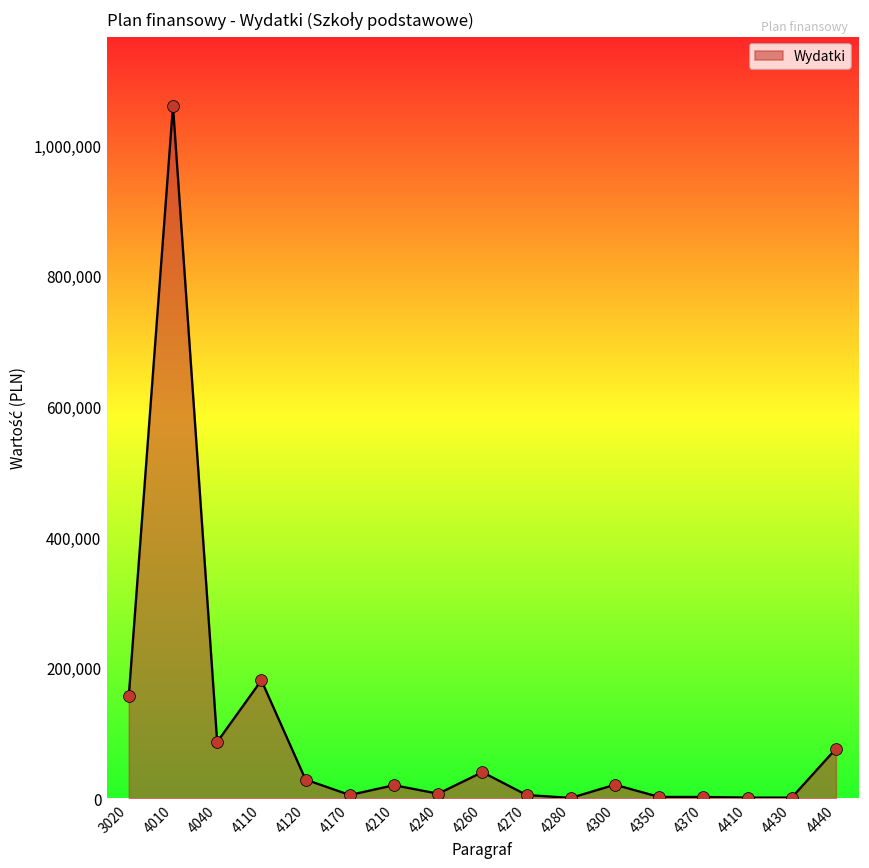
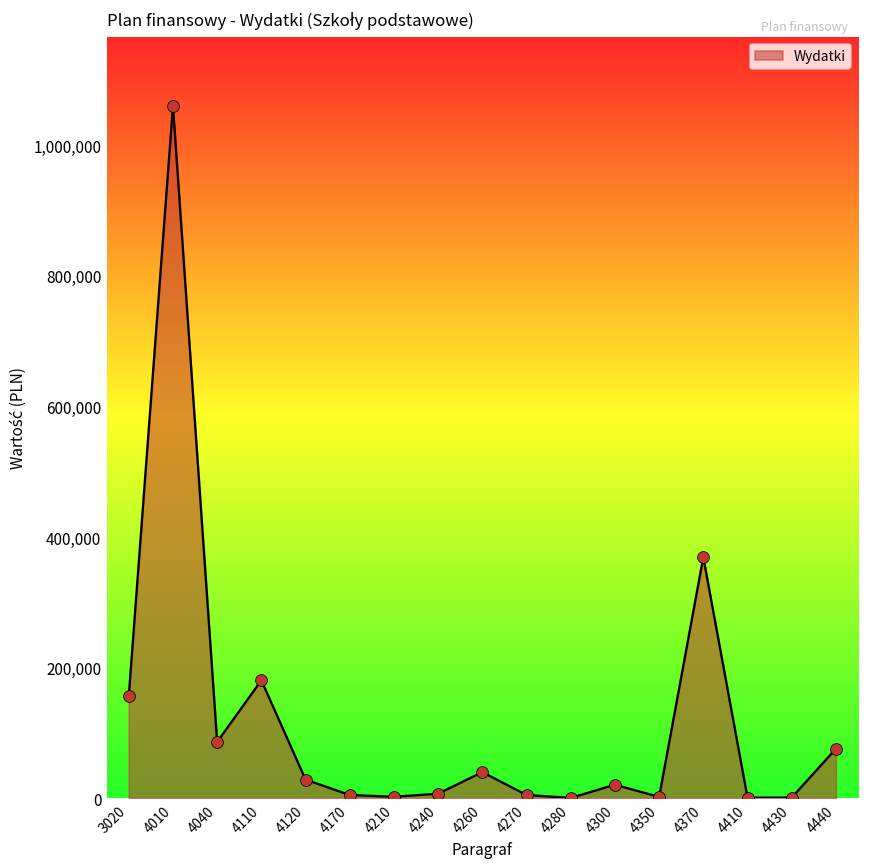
  {
    "3020": "160,000",
    "4010": "1,060,000",
    "4040": "90,000",
    "4110": "180,000",
    "4120": "30,000",
    "4170": "10,000",
-   "4210": "20,000",
+   "4210": "0",
    "4240": "10,000",
    "4260": "40,000",
    "4270": "10,000",
    "4280": "0",
    "4300": "20,000",
    "4350": "0",
-   "4370": "0",
+   "4370": "370,000",
    "4410": "0",
    "4430": "0",
    "4440": "80,000"
  }
